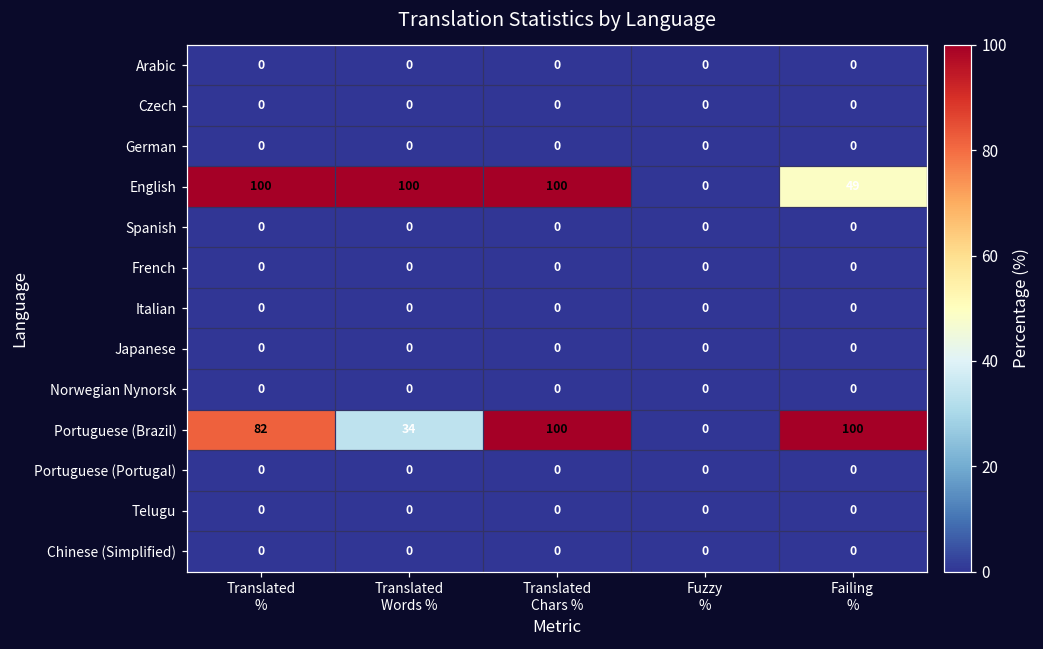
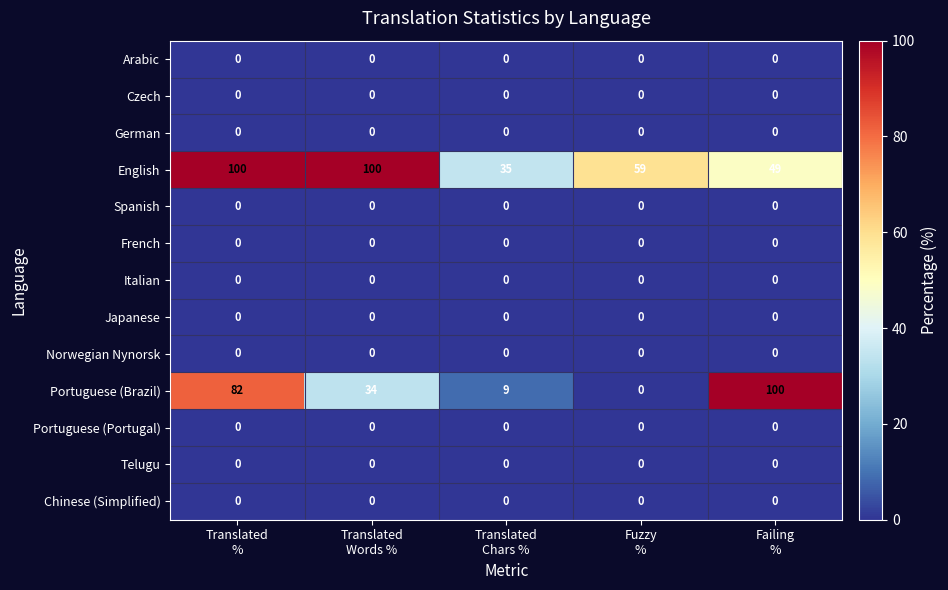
  {
    "Arabic": {
      "Translated %": 0,
      "Translated Words %": 0,
      "Translated Chars %": 0,
      "Fuzzy %": 0,
      "Failing %": 0
    },
    "Czech": {
      "Translated %": 0,
      "Translated Words %": 0,
      "Translated Chars %": 0,
      "Fuzzy %": 0,
      "Failing %": 0
    },
    "German": {
      "Translated %": 0,
      "Translated Words %": 0,
      "Translated Chars %": 0,
      "Fuzzy %": 0,
      "Failing %": 0
    },
    "English": {
      "Translated %": 100,
      "Translated Words %": 100,
-     "Translated Chars %": 100,
-     "Fuzzy %": 0,
+     "Translated Chars %": 35,
+     "Fuzzy %": 59,
      "Failing %": 49
    },
    "Spanish": {
      "Translated %": 0,
      "Translated Words %": 0,
      "Translated Chars %": 0,
      "Fuzzy %": 0,
      "Failing %": 0
    },
    "French": {
      "Translated %": 0,
      "Translated Words %": 0,
      "Translated Chars %": 0,
      "Fuzzy %": 0,
      "Failing %": 0
    },
    "Italian": {
      "Translated %": 0,
      "Translated Words %": 0,
      "Translated Chars %": 0,
      "Fuzzy %": 0,
      "Failing %": 0
    },
    "Japanese": {
      "Translated %": 0,
      "Translated Words %": 0,
      "Translated Chars %": 0,
      "Fuzzy %": 0,
      "Failing %": 0
    },
    "Norwegian Nynorsk": {
      "Translated %": 0,
      "Translated Words %": 0,
      "Translated Chars %": 0,
      "Fuzzy %": 0,
      "Failing %": 0
    },
    "Portuguese (Brazil)": {
      "Translated %": 82,
      "Translated Words %": 34,
-     "Translated Chars %": 100,
+     "Translated Chars %": 9,
      "Fuzzy %": 0,
      "Failing %": 100
    },
    "Portuguese (Portugal)": {
      "Translated %": 0,
      "Translated Words %": 0,
      "Translated Chars %": 0,
      "Fuzzy %": 0,
      "Failing %": 0
    },
    "Telugu": {
      "Translated %": 0,
      "Translated Words %": 0,
      "Translated Chars %": 0,
      "Fuzzy %": 0,
      "Failing %": 0
    },
    "Chinese (Simplified)": {
      "Translated %": 0,
      "Translated Words %": 0,
      "Translated Chars %": 0,
      "Fuzzy %": 0,
      "Failing %": 0
    }
  }
